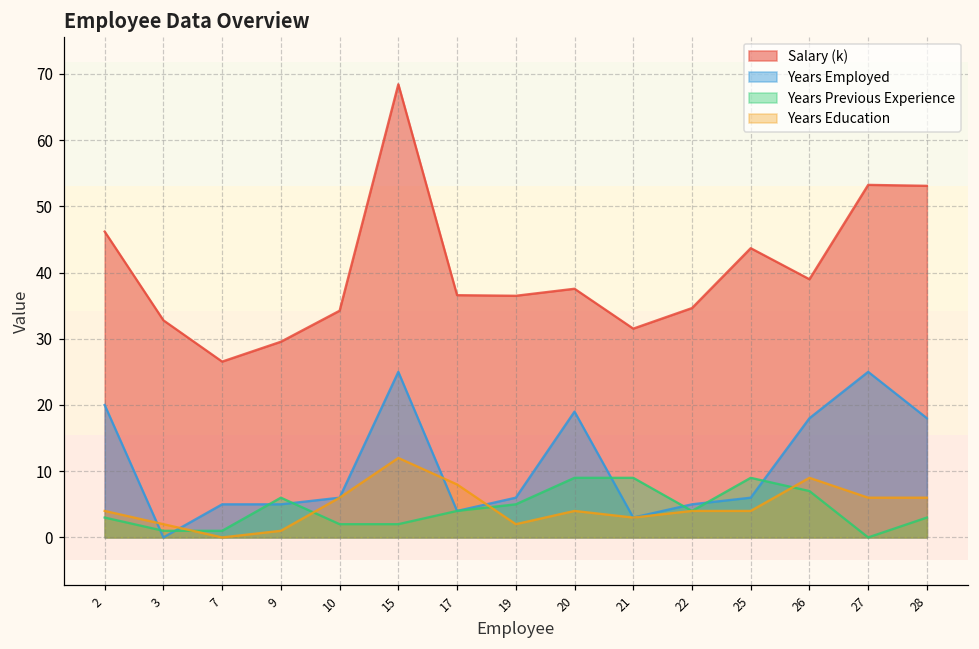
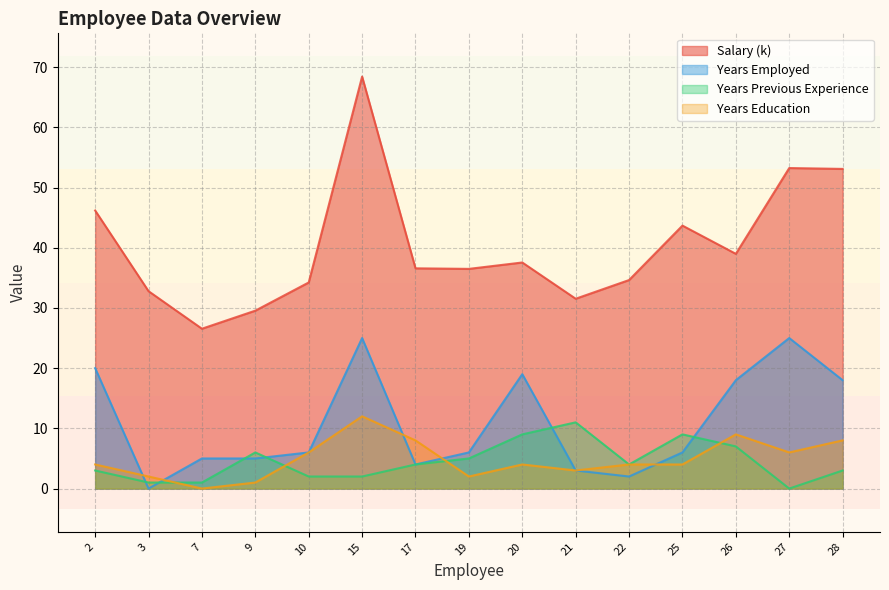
  {
    "Salary (k)": {
      "2": 46,
      "3": 33,
      "7": 27,
      "9": 30,
      "10": 34,
      "15": 68,
      "17": 37,
      "19": 36,
      "20": 38,
      "21": 32,
      "22": 35,
      "25": 44,
      "26": 39,
      "27": 53,
      "28": 53
    },
    "Years Employed": {
      "2": 20,
      "3": 0,
      "7": 5,
      "9": 5,
      "15": 25,
      "19": 6,
      "20": 19,
-     "22": 5,
+     "22": 2,
      "25": 6,
      "26": 18,
      "27": 25,
      "28": 18
    },
    "Years Previous Experience": {
      "2": 3,
      "3": 1,
      "7": 1,
      "9": 6,
      "10": 2,
      "15": 2,
      "19": 5,
      "20": 9,
-     "21": 9,
+     "21": 11,
      "25": 9,
      "26": 7,
      "27": 0,
      "28": 3
    },
    "Years Education": {
      "2": 4,
      "3": 2,
      "7": 0,
      "9": 1,
      "15": 12,
      "17": 8,
      "19": 2,
      "20": 4,
      "25": 4,
      "26": 9,
      "27": 6,
-     "28": 6
+     "28": 8
    }
  }
